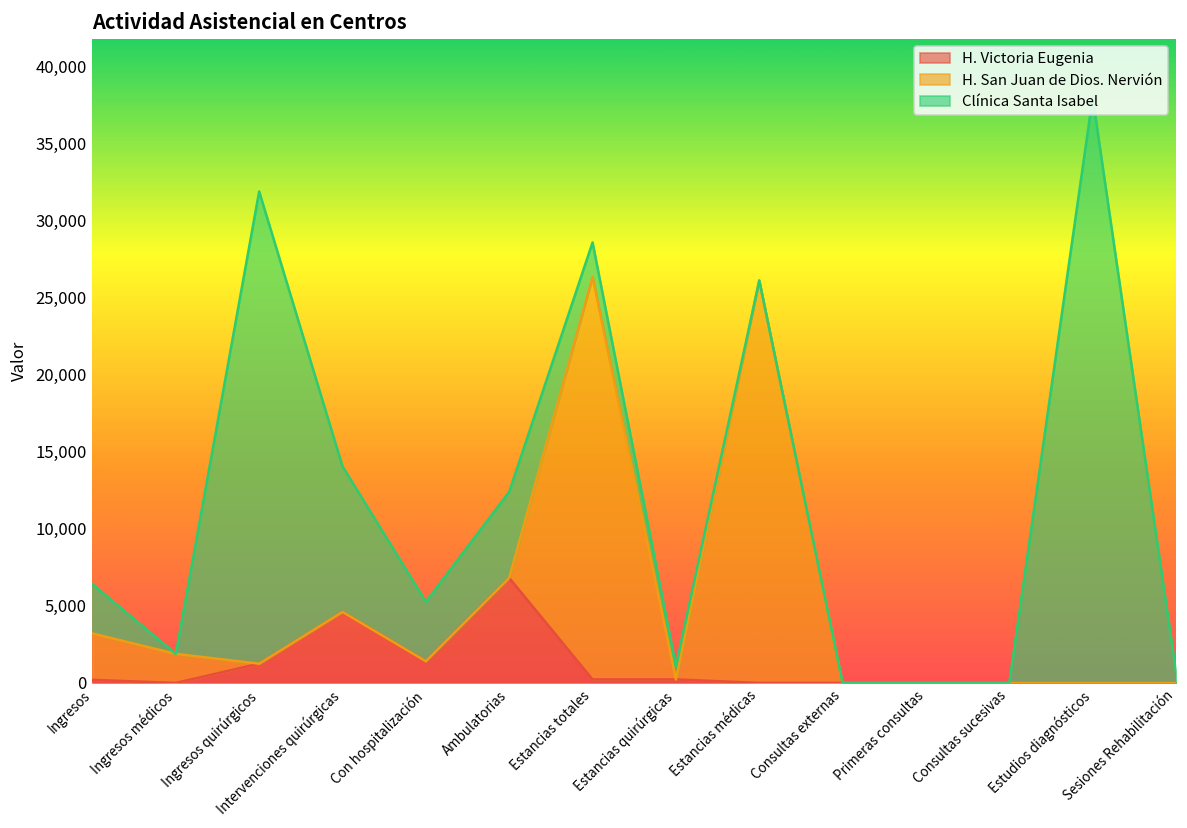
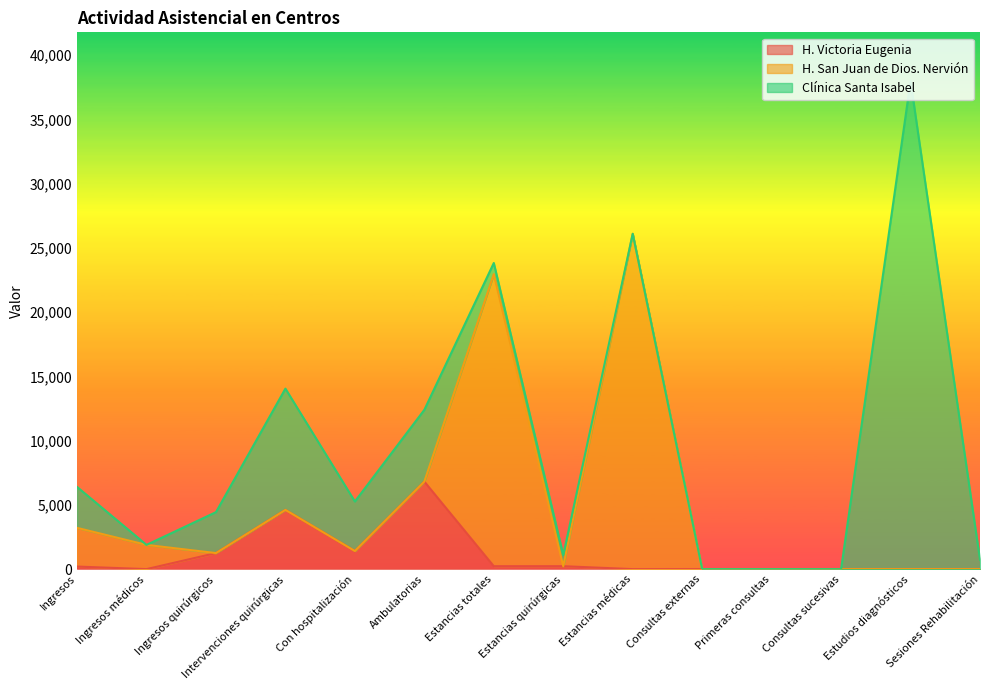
  {
    "H. Victoria Eugenia": {
      "Ingresos": "200",
      "Ingresos médicos": "0",
      "Estancias totales": "200",
      "Estancias médicas": "0"
    },
    "H. San Juan de Dios. Nervión": {
      "Ingresos": "3,000",
-     "Estancias totales": "26,100"
+     "Estancias totales": "22,700"
    },
    "Clínica Santa Isabel": {
      "Ingresos": "3,200",
-     "Ingresos quirúrgicos": "30,600",
+     "Ingresos quirúrgicos": "3,200",
      "Intervenciones quirúrgicas": "9,400",
      "Con hospitalización": "3,900",
      "Ambulatorias": "5,600",
-     "Estancias totales": "2,200",
+     "Estancias totales": "900",
      "Estancias quirúrgicas": "900",
      "Sesiones Rehabilitación": "700"
    }
  }
